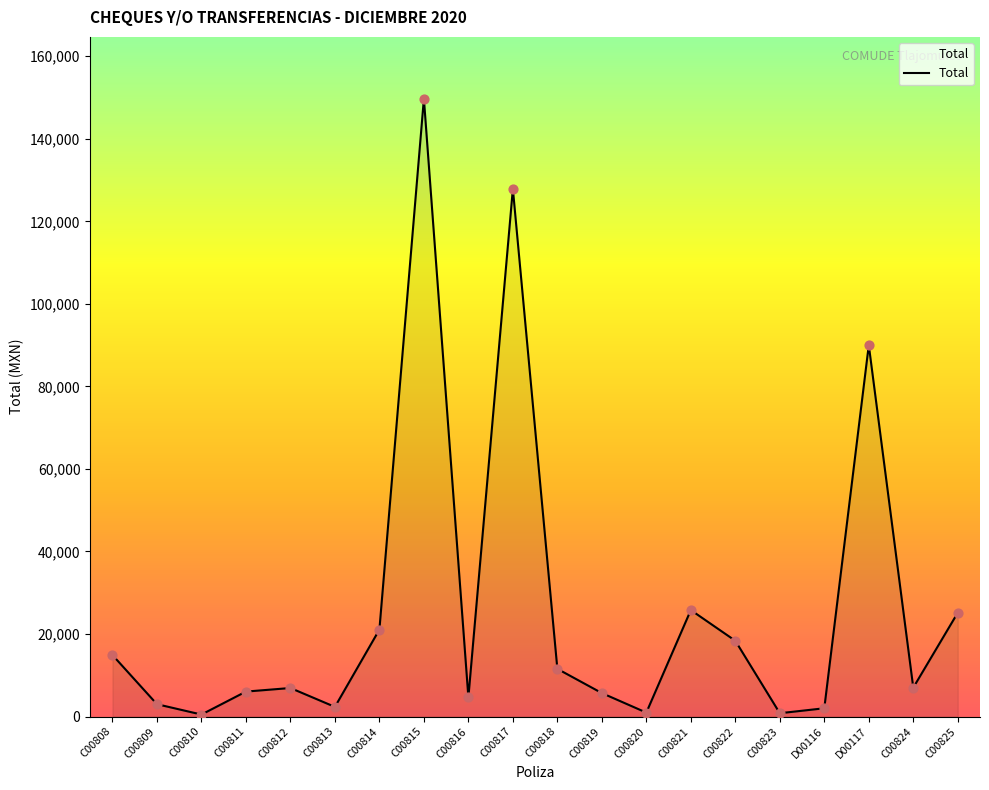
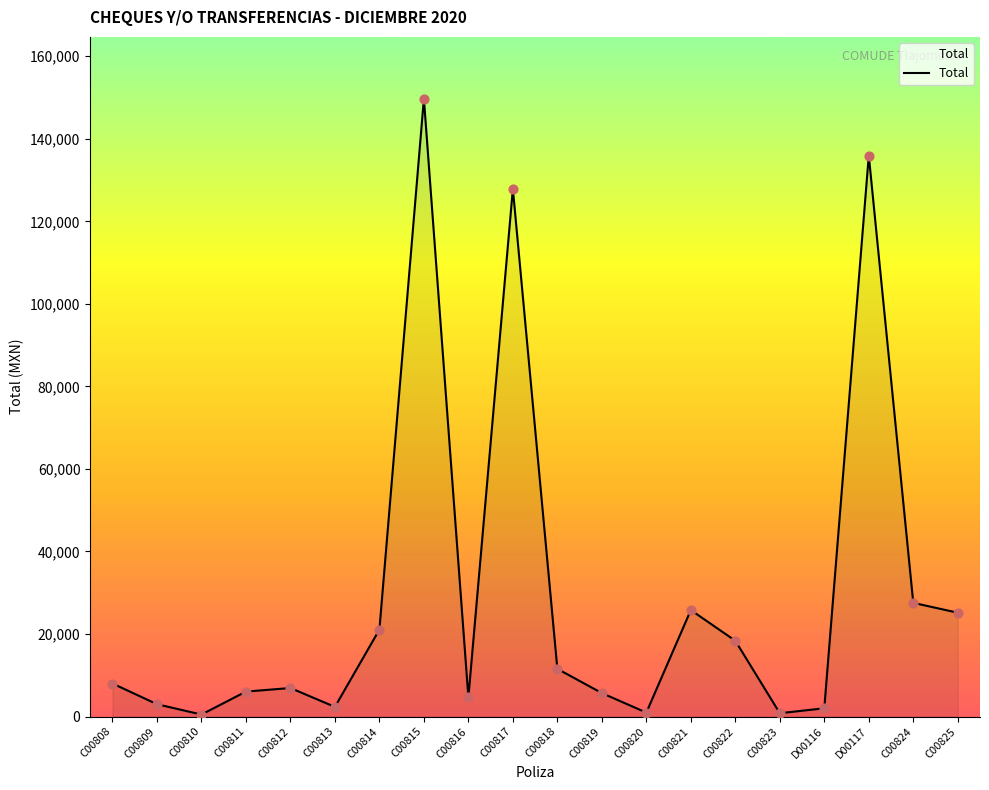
  {
-   "C00808": "15,000",
+   "C00808": "8,000",
    "C00809": "3,000",
    "C00810": "0",
    "C00811": "6,000",
    "C00812": "7,000",
    "C00813": "2,000",
    "C00814": "21,000",
    "C00815": "150,000",
    "C00816": "5,000",
    "C00817": "128,000",
    "C00818": "12,000",
    "C00819": "6,000",
    "C00820": "1,000",
    "C00821": "26,000",
    "C00822": "18,000",
    "C00823": "1,000",
    "D00116": "2,000",
-   "D00117": "90,000",
-   "C00824": "7,000",
+   "D00117": "136,000",
+   "C00824": "28,000",
    "C00825": "25,000"
  }
